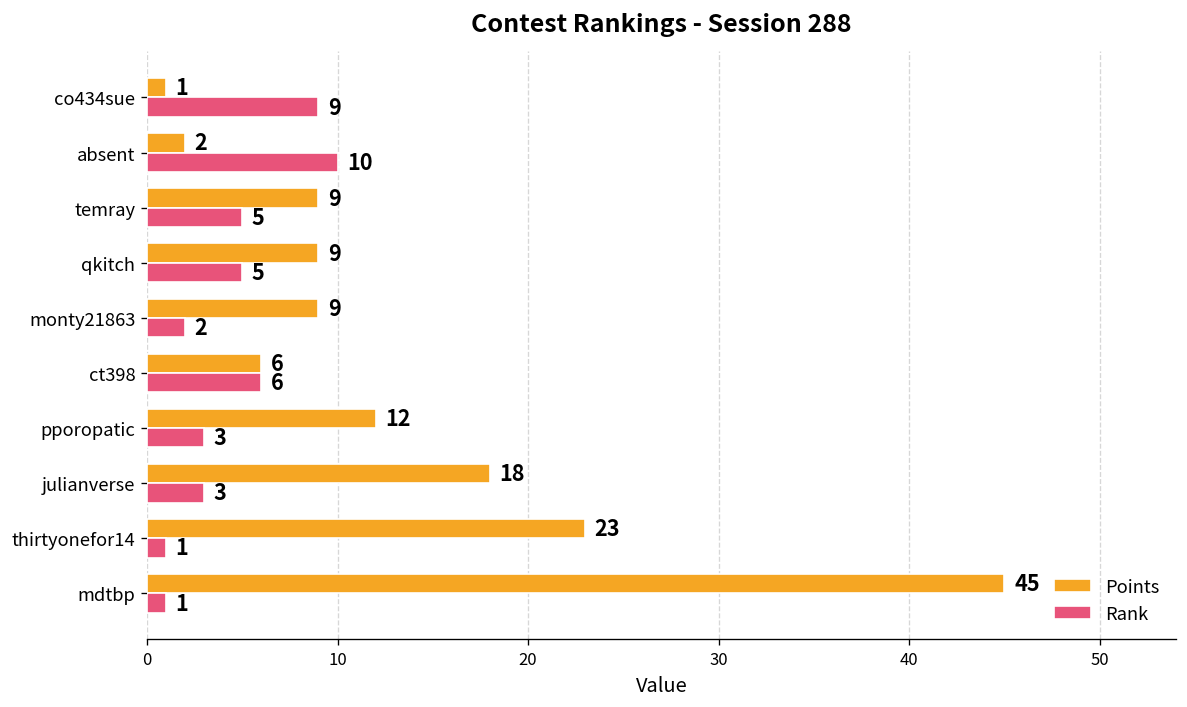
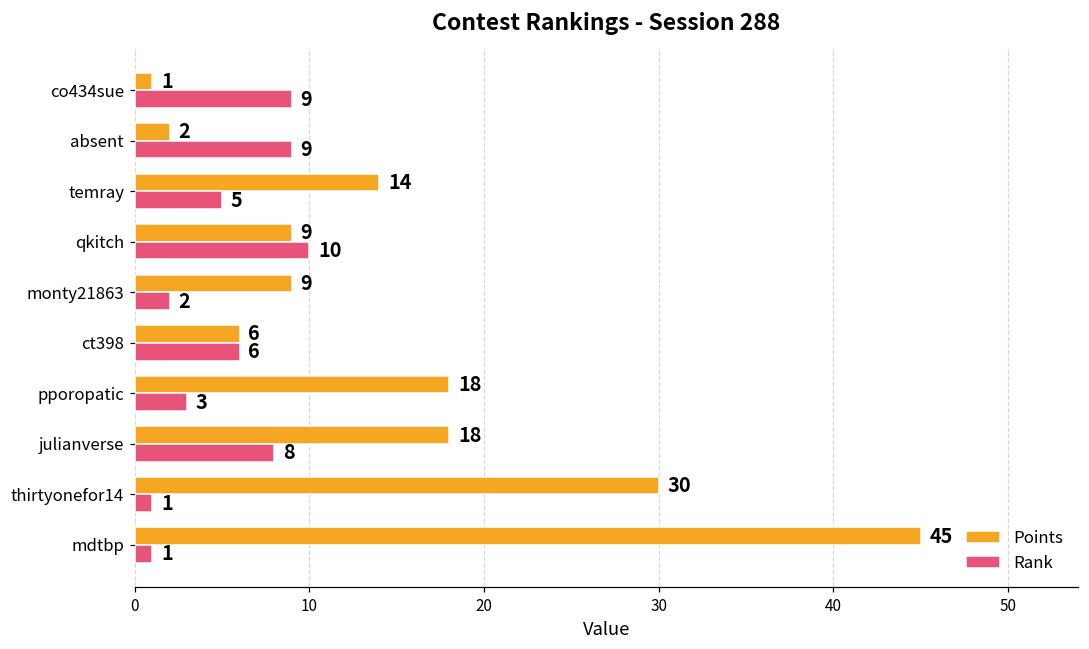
  {
    "Points": {
      "co434sue": 1,
      "absent": 2,
-     "temray": 9,
+     "temray": 14,
      "qkitch": 9,
      "monty21863": 9,
-     "pporopatic": 12,
+     "pporopatic": 18,
      "julianverse": 18,
-     "thirtyonefor14": 23,
+     "thirtyonefor14": 30,
      "mdtbp": 45
    },
    "Rank": {
      "co434sue": 9,
-     "absent": 10,
+     "absent": 9,
      "temray": 5,
-     "qkitch": 5,
+     "qkitch": 10,
      "monty21863": 2,
      "pporopatic": 3,
-     "julianverse": 3,
+     "julianverse": 8,
      "thirtyonefor14": 1,
      "mdtbp": 1
    }
  }
